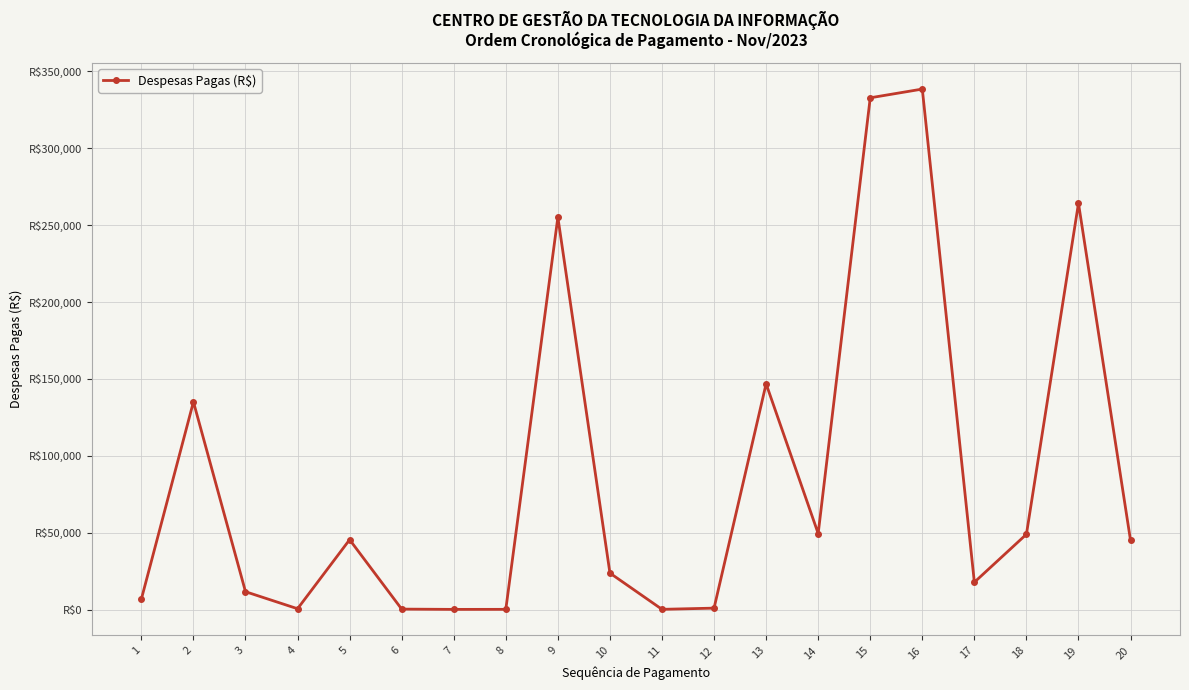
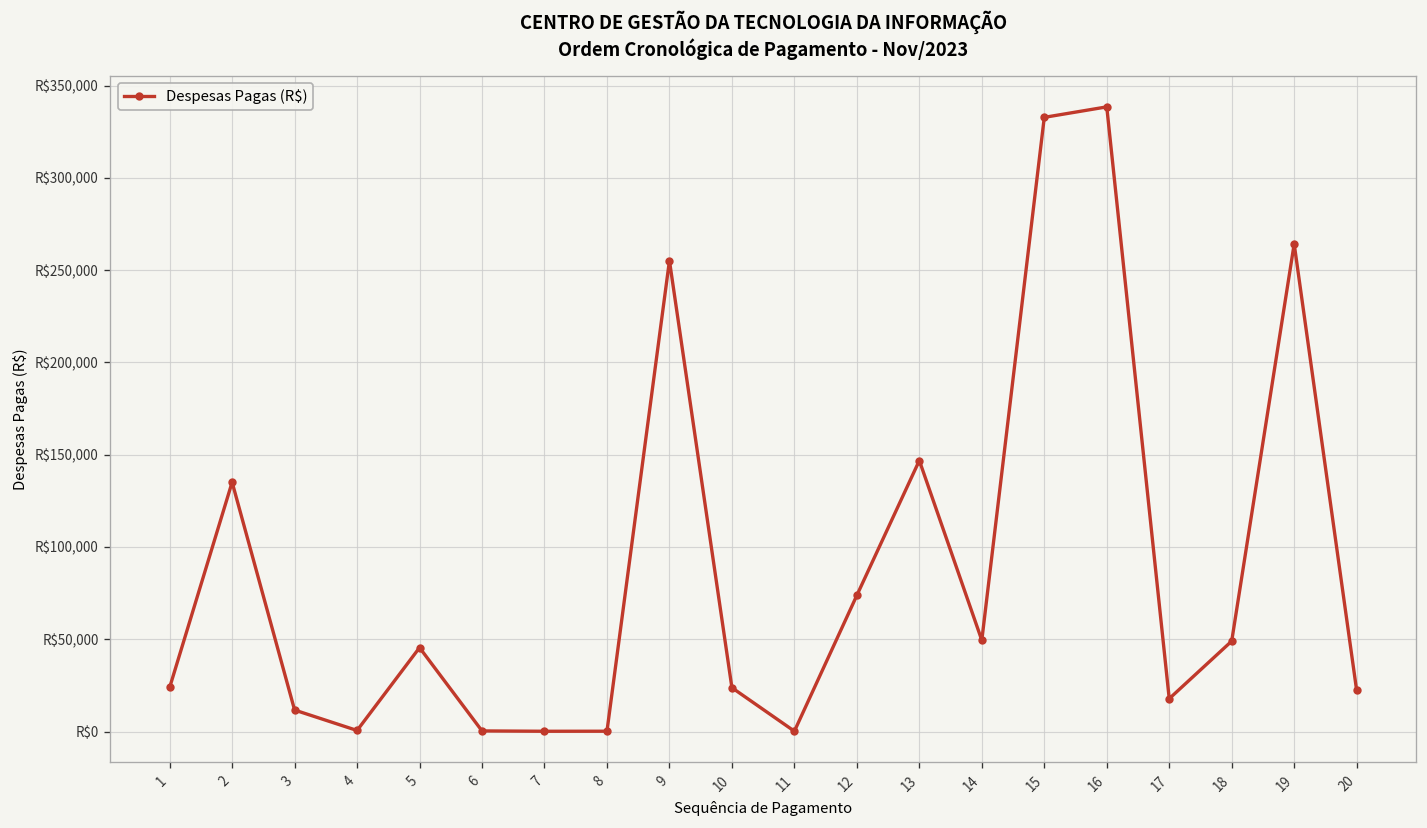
  {
-   "1": "R$7,000",
+   "1": "R$24,000",
    "2": "R$135,000",
    "3": "R$12,000",
    "4": "R$1,000",
    "5": "R$45,000",
    "6": "R$0",
    "7": "R$0",
    "8": "R$0",
    "9": "R$255,000",
    "10": "R$24,000",
    "11": "R$0",
-   "12": "R$1,000",
+   "12": "R$74,000",
    "13": "R$147,000",
    "14": "R$49,000",
    "15": "R$333,000",
    "16": "R$339,000",
    "17": "R$18,000",
    "18": "R$49,000",
    "19": "R$264,000",
-   "20": "R$45,000"
+   "20": "R$22,000"
  }
